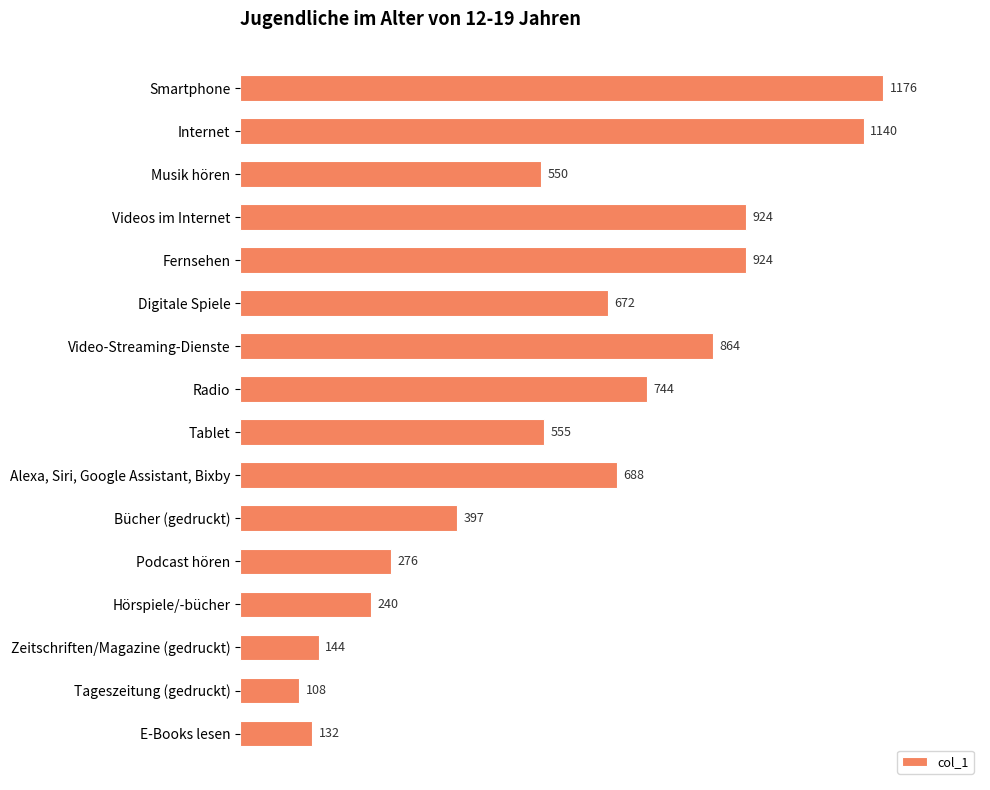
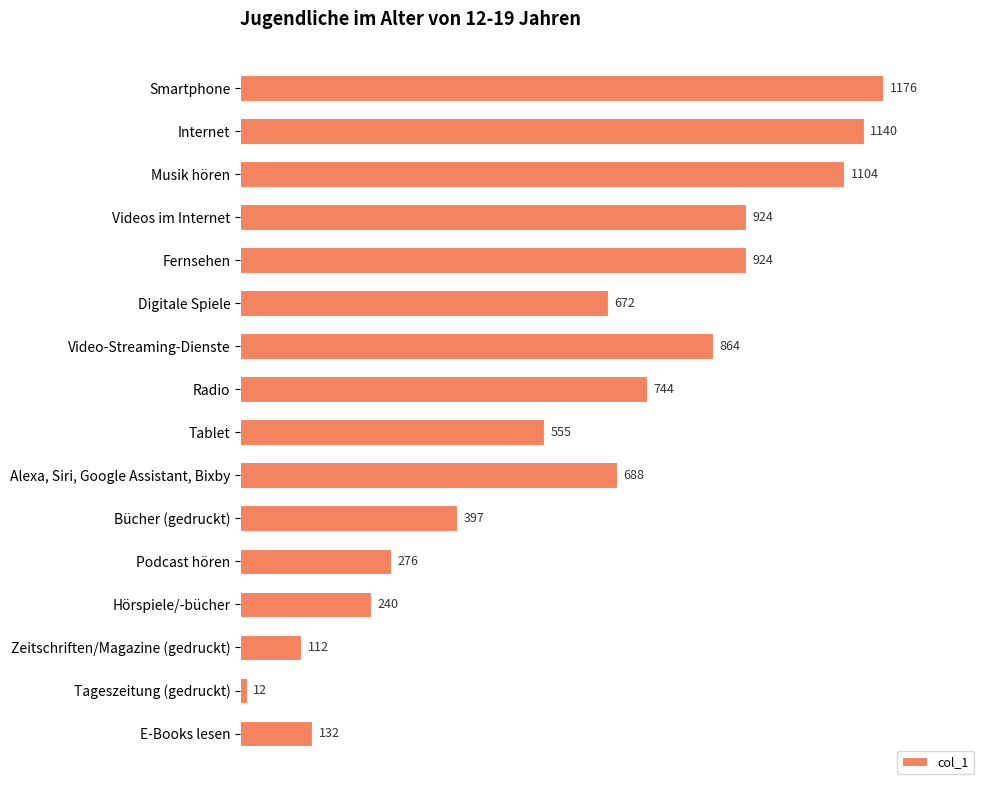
  {
    "Smartphone": 1176,
    "Internet": 1140,
-   "Musik hören": 550,
+   "Musik hören": 1104,
    "Videos im Internet": 924,
    "Fernsehen": 924,
    "Digitale Spiele": 672,
    "Video-Streaming-Dienste": 864,
    "Radio": 744,
    "Tablet": 555,
    "Alexa, Siri, Google Assistant, Bixby": 688,
    "Bücher (gedruckt)": 397,
    "Podcast hören": 276,
    "Hörspiele/-bücher": 240,
-   "Zeitschriften/Magazine (gedruckt)": 144,
-   "Tageszeitung (gedruckt)": 108,
+   "Zeitschriften/Magazine (gedruckt)": 112,
+   "Tageszeitung (gedruckt)": 12,
    "E-Books lesen": 132
  }
